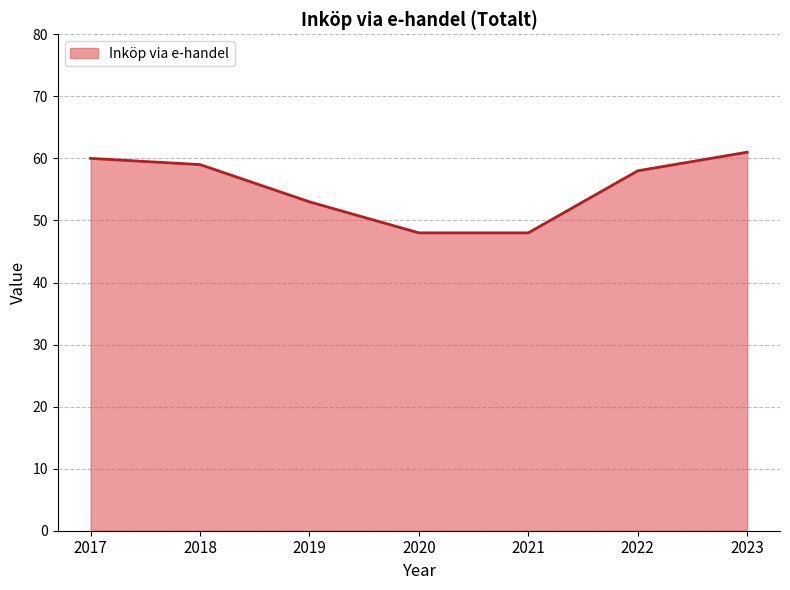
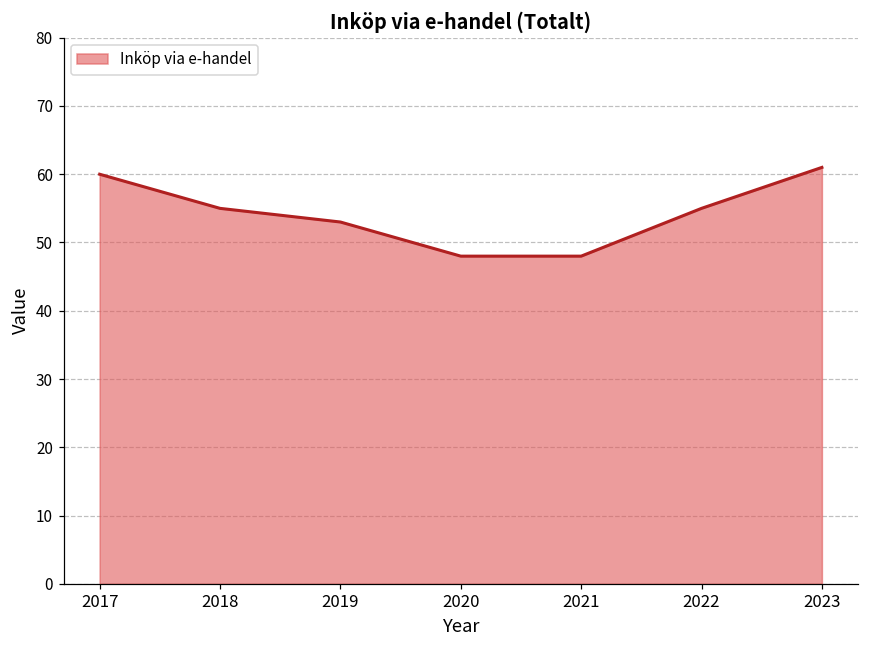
  {
    "2017": 60,
-   "2018": 59,
+   "2018": 55,
    "2019": 53,
    "2020": 48,
    "2021": 48,
-   "2022": 58,
+   "2022": 55,
    "2023": 61
  }
